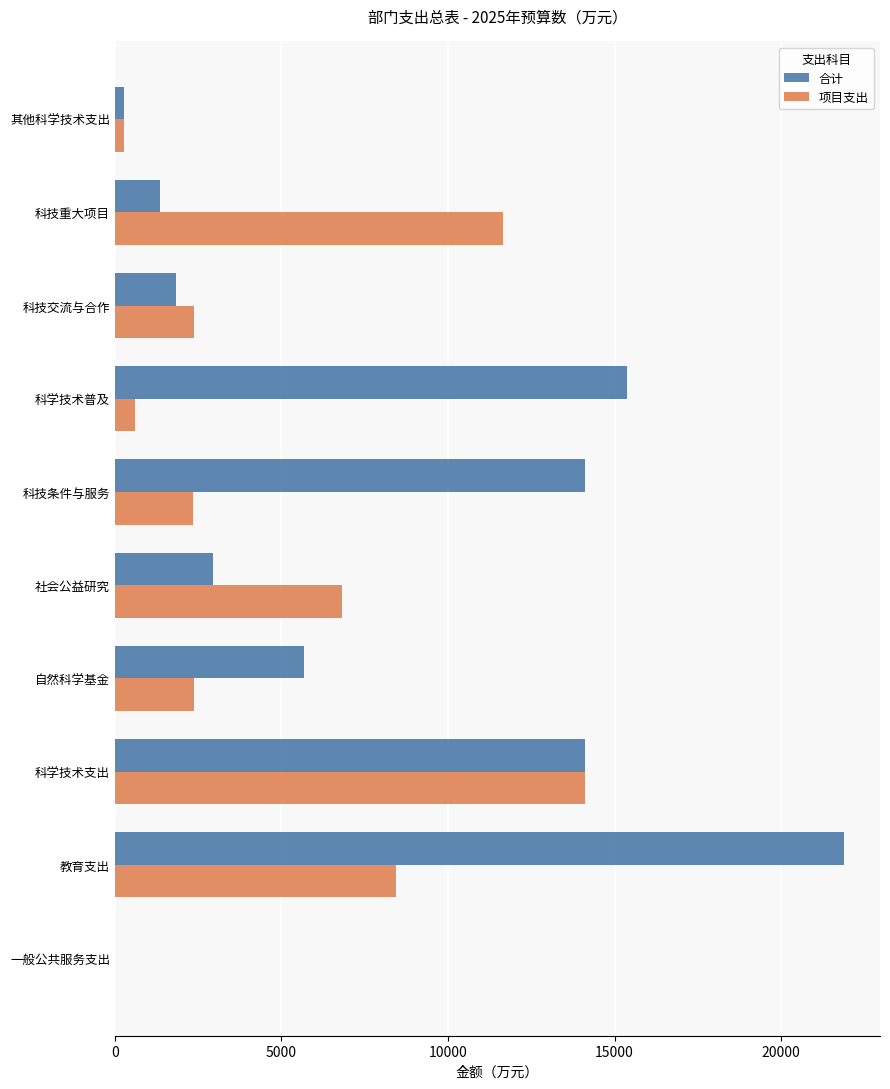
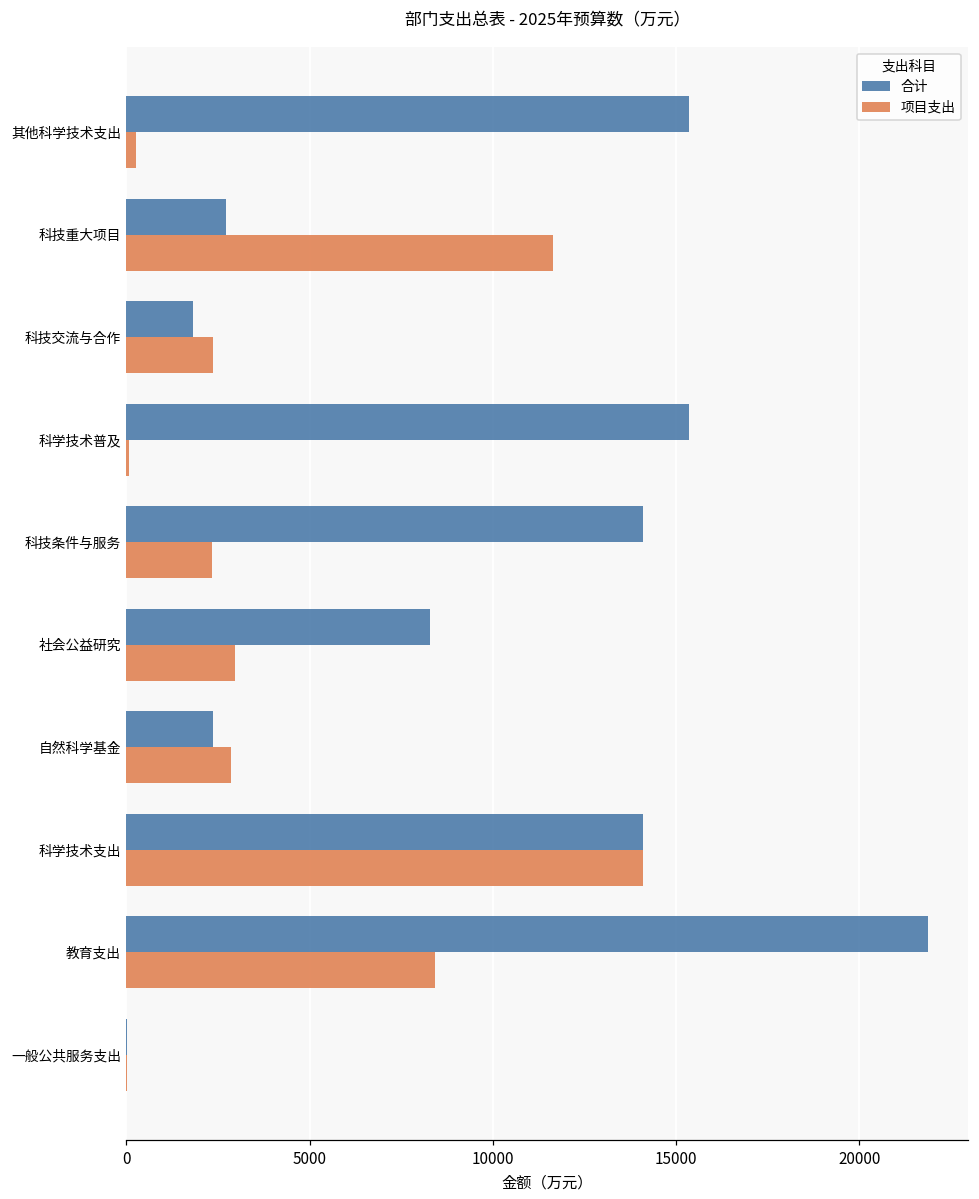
  {
    "合计": {
-     "其他科学技术支出": 300,
-     "科技重大项目": 1300,
+     "其他科学技术支出": 15400,
+     "科技重大项目": 2700,
      "科技交流与合作": 1800,
      "科学技术普及": 15400,
      "科技条件与服务": 14100,
-     "社会公益研究": 3000,
-     "自然科学基金": 5700,
+     "社会公益研究": 8300,
+     "自然科学基金": 2400,
      "科学技术支出": 14100,
      "教育支出": 21900
    },
    "项目支出": {
      "其他科学技术支出": 300,
      "科技重大项目": 11700,
      "科技交流与合作": 2400,
-     "科学技术普及": 600,
+     "科学技术普及": 100,
      "科技条件与服务": 2300,
-     "社会公益研究": 6800,
-     "自然科学基金": 2400,
+     "社会公益研究": 3000,
+     "自然科学基金": 2800,
      "科学技术支出": 14100,
      "教育支出": 8400
    }
  }
